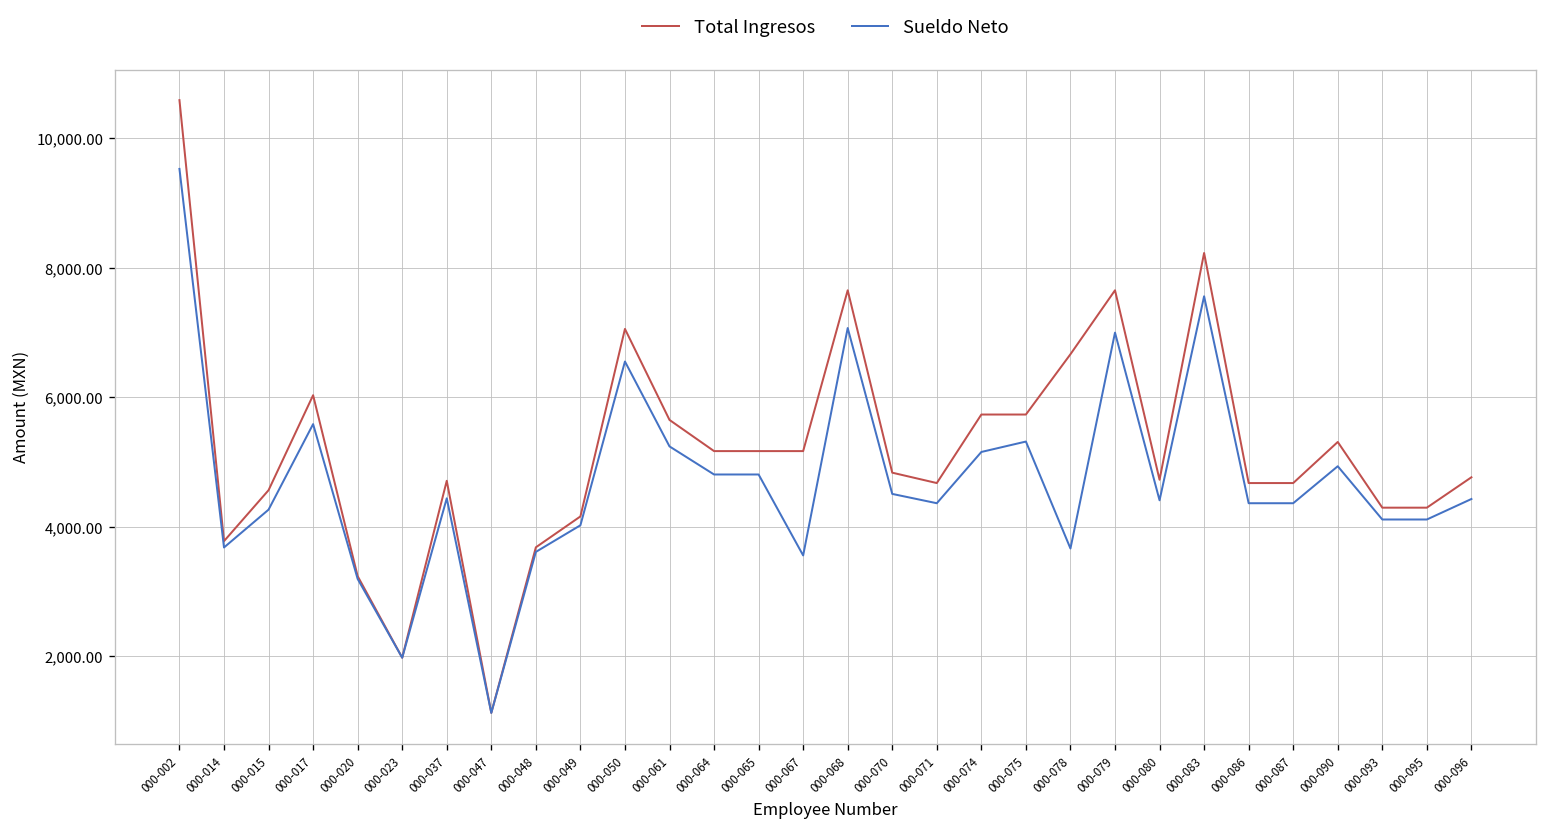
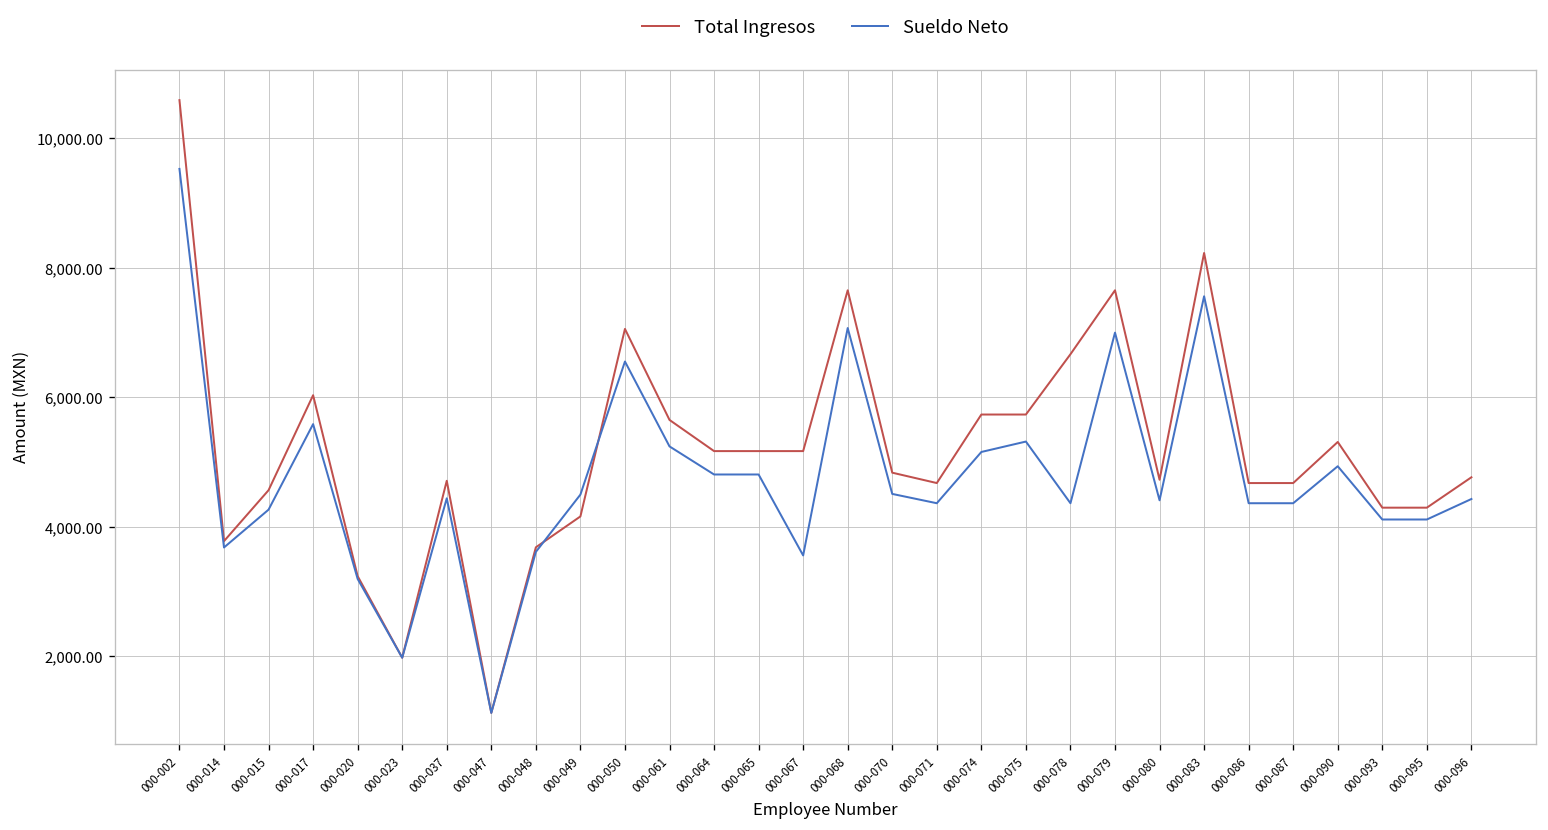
  {
    "Total Ingresos": {
      "000-002": "10,600",
      "000-014": "3,800",
      "000-015": "4,600",
      "000-017": "6,000",
      "000-037": "4,700",
      "000-048": "3,700",
      "000-049": "4,200",
      "000-050": "7,100",
      "000-061": "5,700",
      "000-064": "5,200",
      "000-065": "5,200",
      "000-067": "5,200",
      "000-068": "7,700",
      "000-070": "4,800",
      "000-071": "4,700",
      "000-074": "5,700",
      "000-075": "5,700",
      "000-078": "6,700",
      "000-079": "7,700",
      "000-080": "4,700",
      "000-083": "8,200",
      "000-086": "4,700",
      "000-087": "4,700",
      "000-090": "5,300",
      "000-093": "4,300",
      "000-095": "4,300",
      "000-096": "4,800"
    },
    "Sueldo Neto": {
      "000-002": "9,500",
      "000-014": "3,700",
      "000-015": "4,300",
      "000-017": "5,600",
      "000-037": "4,400",
      "000-048": "3,600",
-     "000-049": "4,000",
+     "000-049": "4,500",
      "000-050": "6,600",
      "000-061": "5,200",
      "000-064": "4,800",
      "000-065": "4,800",
      "000-067": "3,600",
      "000-068": "7,100",
      "000-070": "4,500",
      "000-071": "4,400",
      "000-074": "5,200",
      "000-075": "5,300",
-     "000-078": "3,700",
+     "000-078": "4,400",
      "000-079": "7,000",
      "000-080": "4,400",
      "000-083": "7,600",
      "000-086": "4,400",
      "000-087": "4,400",
      "000-090": "4,900",
      "000-093": "4,100",
      "000-095": "4,100",
      "000-096": "4,400"
    }
  }
